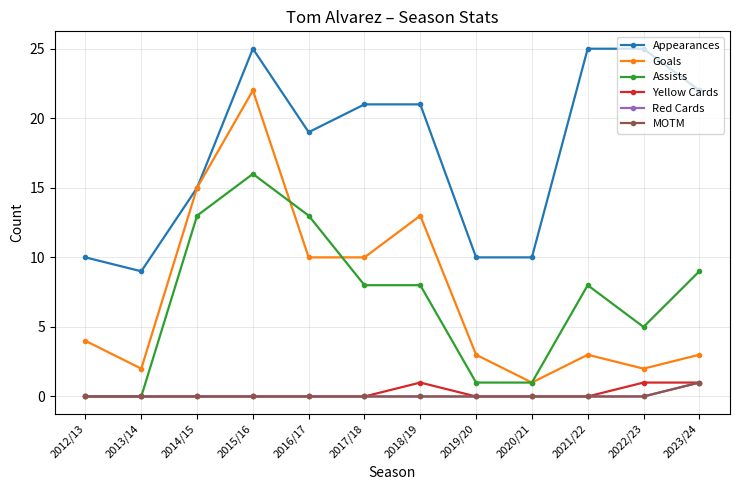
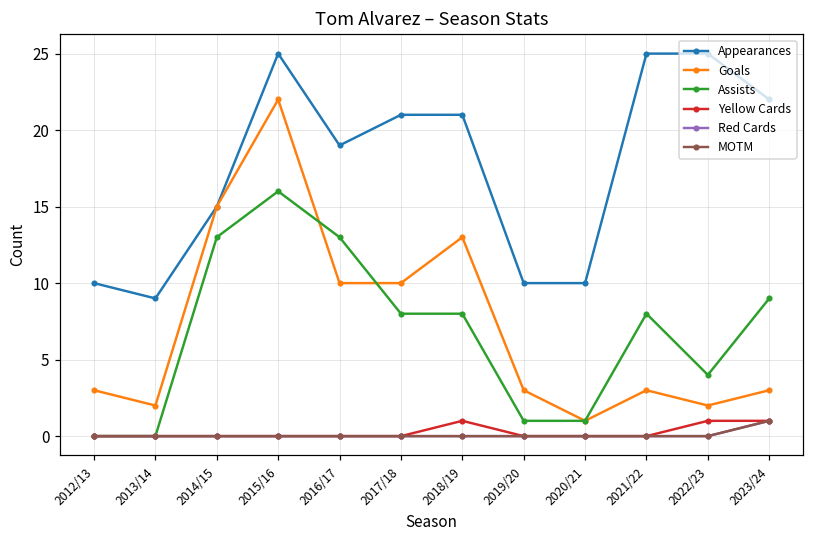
  {
    "Appearances": {
      "2012/13": 10,
      "2013/14": 9,
      "2015/16": 25,
      "2016/17": 19,
      "2017/18": 21,
      "2018/19": 21,
      "2019/20": 10,
      "2020/21": 10,
      "2021/22": 25
    },
    "Goals": {
-     "2012/13": 4,
+     "2012/13": 3,
      "2013/14": 2,
      "2015/16": 22,
      "2016/17": 10,
      "2017/18": 10,
      "2018/19": 13,
      "2019/20": 3,
      "2021/22": 3,
      "2022/23": 2,
      "2023/24": 3
    },
    "Assists": {
      "2014/15": 13,
      "2015/16": 16,
      "2016/17": 13,
      "2017/18": 8,
      "2018/19": 8,
      "2019/20": 1,
      "2021/22": 8,
-     "2022/23": 5,
+     "2022/23": 4,
      "2023/24": 9
    },
    "Yellow Cards": {
      "2018/19": 1,
      "2022/23": 1
    },
    "MOTM": {
      "2018/19": 0,
      "2022/23": 0
    }
  }
